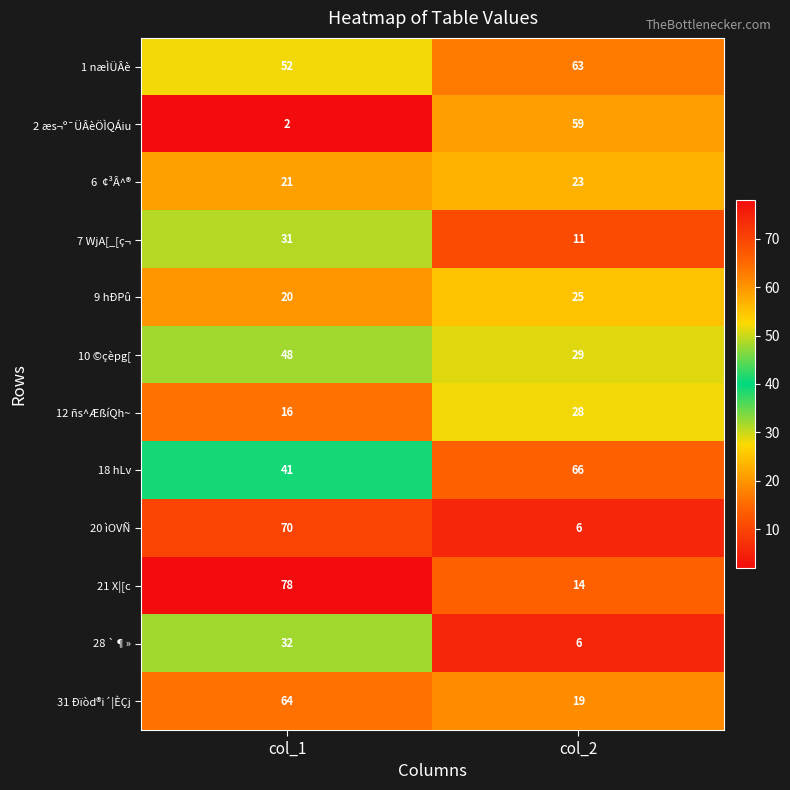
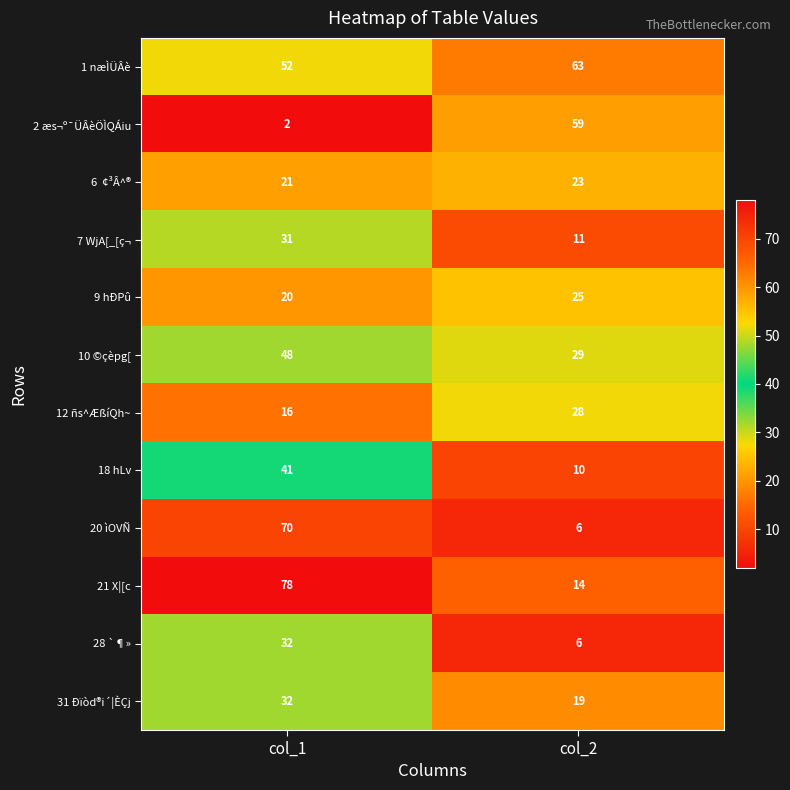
  {
    "1 næÌÜÂè": {
      "col_1": 52,
      "col_2": 63
    },
    "2 æs¬º¯ÜÂèÖÌQÁiu": {
      "col_1": 2,
      "col_2": 59
    },
    "6 ¢³Â^®": {
      "col_1": 21,
      "col_2": 23
    },
    "7 WjA[_[ç¬": {
      "col_1": 31,
      "col_2": 11
    },
    "9 hÐPû": {
      "col_1": 20,
      "col_2": 25
    },
    "10 ©çèpg[": {
      "col_1": 48,
      "col_2": 29
    },
    "12 ñs^ÆßíQh~": {
      "col_1": 16,
      "col_2": 28
    },
    "18 hLv": {
      "col_1": 41,
-     "col_2": 66
+     "col_2": 10
    },
    "20 ìOVÑ": {
      "col_1": 70,
      "col_2": 6
    },
    "21 X|[c": {
      "col_1": 78,
      "col_2": 14
    },
    "28 `¶»": {
      "col_1": 32,
      "col_2": 6
    },
    "31 Ðïòd®i´|ÈÇj": {
-     "col_1": 64,
+     "col_1": 32,
      "col_2": 19
    }
  }
